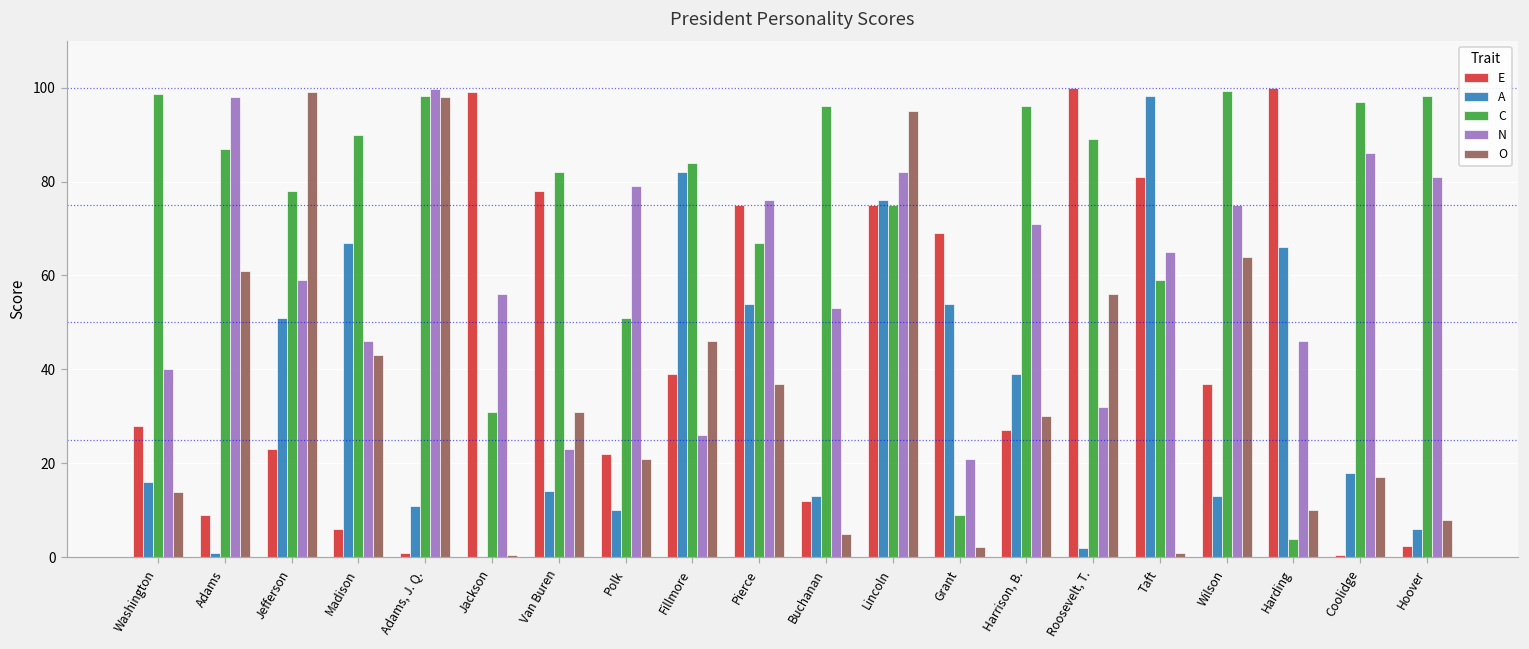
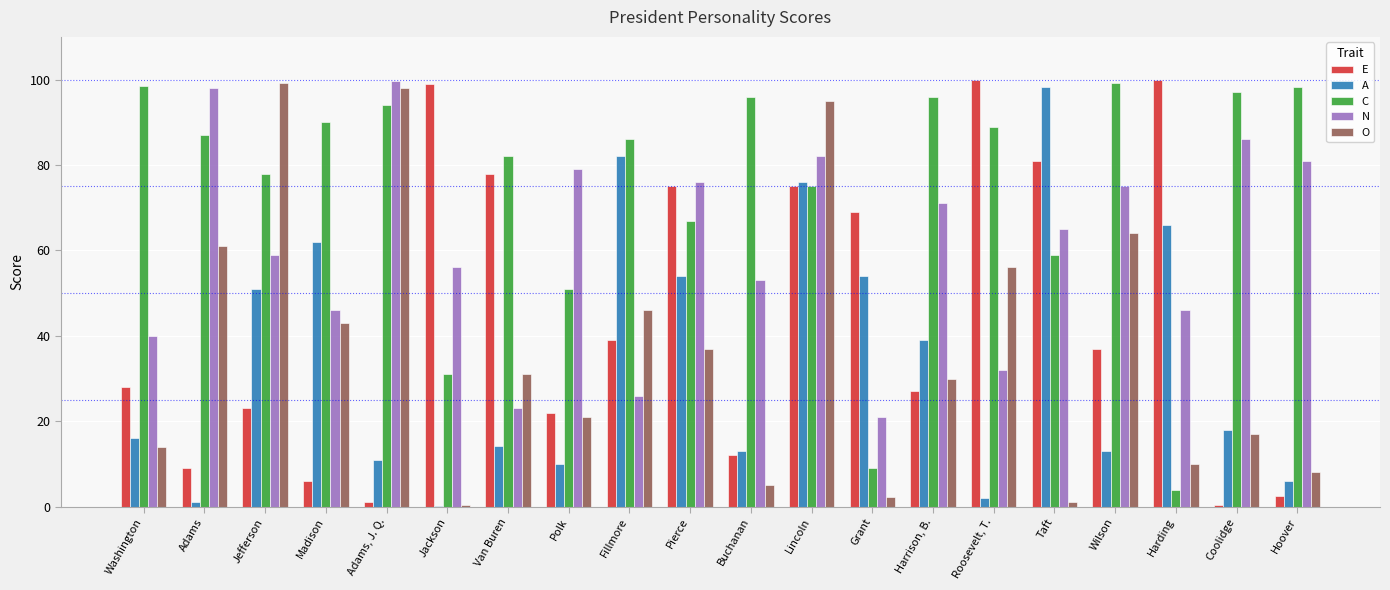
  {
    "E": {
      "Washington": 28,
      "Adams": 9,
      "Jefferson": 23,
      "Madison": 6,
      "Adams, J. Q.": 1,
      "Jackson": 99,
      "Van Buren": 78,
      "Polk": 22,
      "Fillmore": 39,
      "Pierce": 75,
      "Buchanan": 12,
      "Lincoln": 75,
      "Grant": 69,
      "Harrison, B.": 27,
      "Roosevelt, T.": 100,
      "Taft": 81,
      "Wilson": 37,
      "Harding": 100,
      "Hoover": 2
    },
    "A": {
      "Washington": 16,
      "Adams": 1,
      "Jefferson": 51,
-     "Madison": 67,
+     "Madison": 62,
      "Adams, J. Q.": 11,
      "Van Buren": 14,
      "Polk": 10,
      "Fillmore": 82,
      "Pierce": 54,
      "Buchanan": 13,
      "Lincoln": 76,
      "Grant": 54,
      "Harrison, B.": 39,
      "Roosevelt, T.": 2,
      "Taft": 98,
      "Wilson": 13,
      "Harding": 66,
      "Coolidge": 18,
      "Hoover": 6
    },
    "C": {
      "Washington": 99,
      "Adams": 87,
      "Jefferson": 78,
      "Madison": 90,
-     "Adams, J. Q.": 98,
+     "Adams, J. Q.": 94,
      "Jackson": 31,
      "Van Buren": 82,
      "Polk": 51,
-     "Fillmore": 84,
+     "Fillmore": 86,
      "Pierce": 67,
      "Buchanan": 96,
      "Lincoln": 75,
      "Grant": 9,
      "Harrison, B.": 96,
      "Roosevelt, T.": 89,
      "Taft": 59,
      "Wilson": 99,
      "Harding": 4,
      "Coolidge": 97,
      "Hoover": 98
    },
    "N": {
      "Washington": 40,
      "Adams": 98,
      "Jefferson": 59,
      "Madison": 46,
      "Adams, J. Q.": 100,
      "Jackson": 56,
      "Van Buren": 23,
      "Polk": 79,
      "Fillmore": 26,
      "Pierce": 76,
      "Buchanan": 53,
      "Lincoln": 82,
      "Grant": 21,
      "Harrison, B.": 71,
      "Roosevelt, T.": 32,
      "Taft": 65,
      "Wilson": 75,
      "Harding": 46,
      "Coolidge": 86,
      "Hoover": 81
    },
    "O": {
      "Washington": 14,
      "Adams": 61,
      "Jefferson": 99,
      "Madison": 43,
      "Adams, J. Q.": 98,
      "Van Buren": 31,
      "Polk": 21,
      "Fillmore": 46,
      "Pierce": 37,
      "Buchanan": 5,
      "Lincoln": 95,
      "Grant": 2,
      "Harrison, B.": 30,
      "Roosevelt, T.": 56,
      "Taft": 1,
      "Wilson": 64,
      "Harding": 10,
      "Coolidge": 17,
      "Hoover": 8
    }
  }
